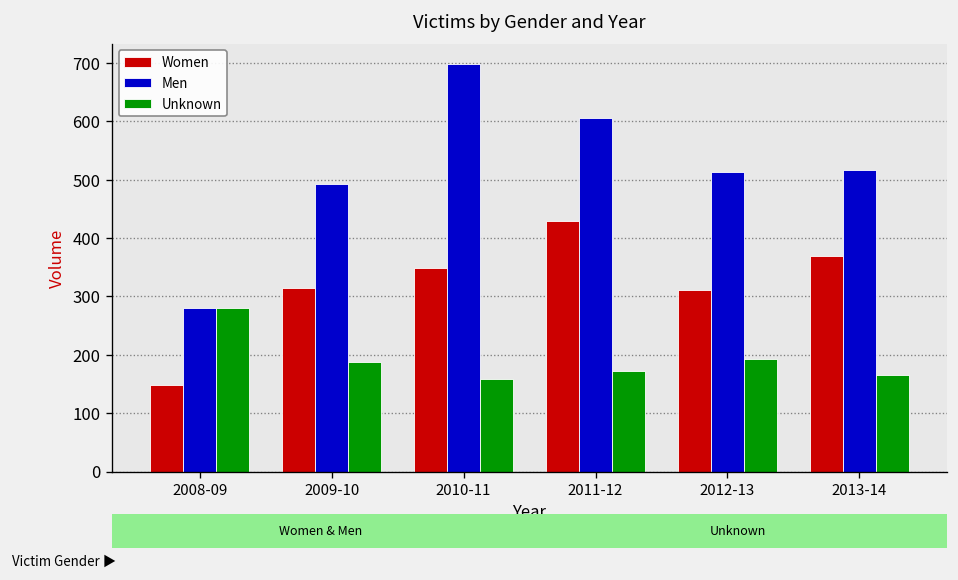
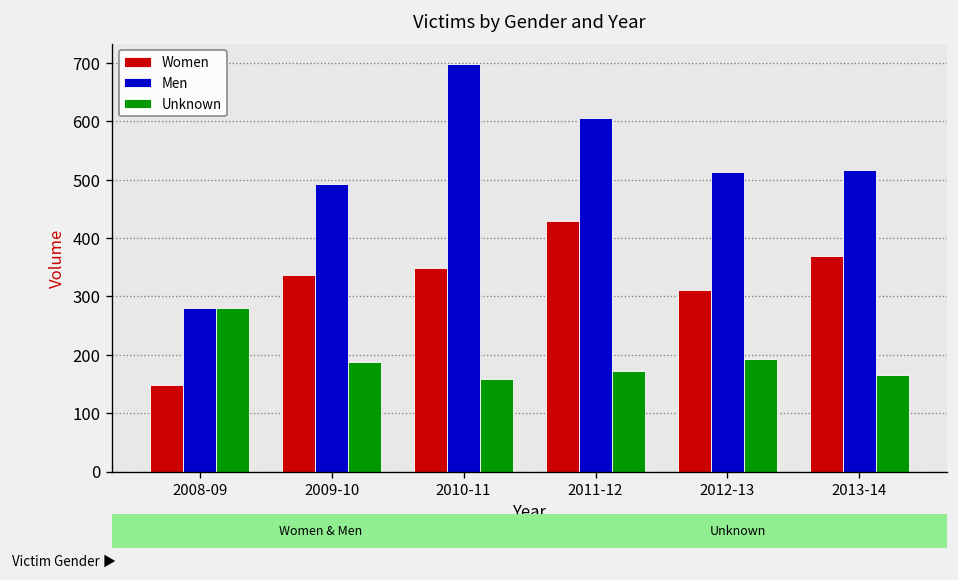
  {
    "Women": {
      "2008-09": 150,
-     "2009-10": 310,
+     "2009-10": 340,
      "2010-11": 350,
      "2011-12": 430,
      "2012-13": 310,
      "2013-14": 370
    },
    "Men": {
      "2008-09": 280,
      "2009-10": 490,
      "2010-11": 700,
      "2011-12": 610,
      "2012-13": 510,
      "2013-14": 520
    },
    "Unknown": {
      "2008-09": 280,
      "2009-10": 190,
      "2010-11": 160,
      "2011-12": 170,
      "2012-13": 190,
      "2013-14": 170
    }
  }
